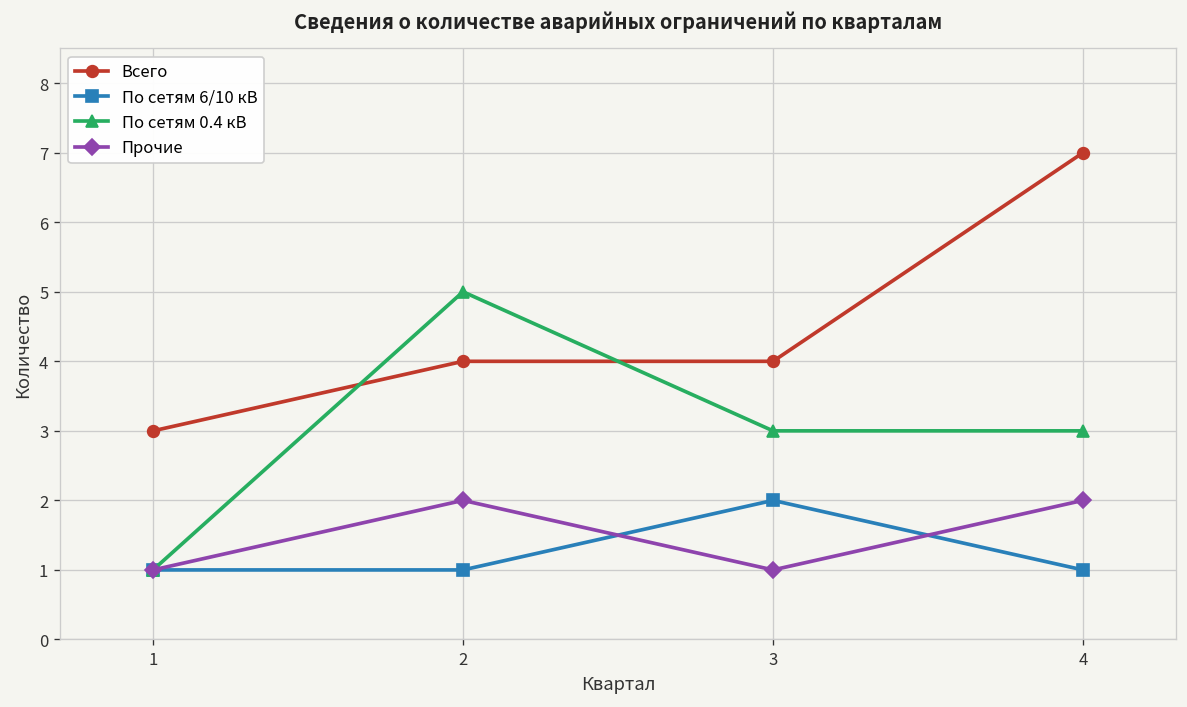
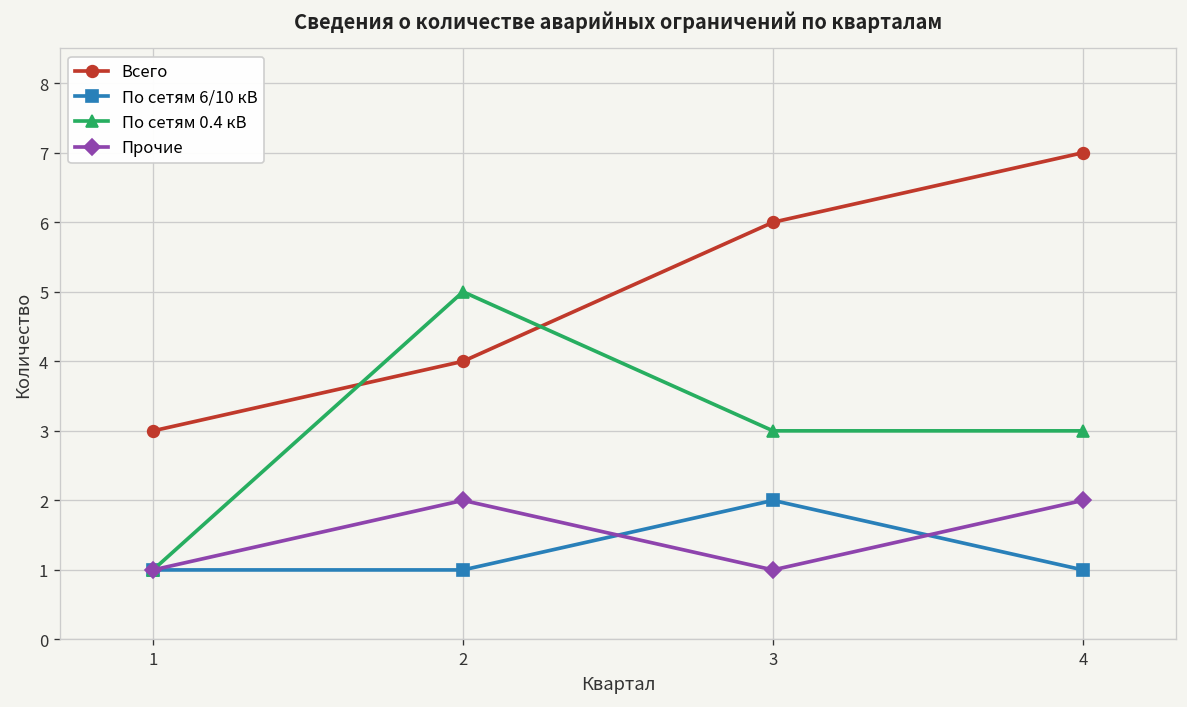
  {
    "Всего": {
      "1": 3,
      "2": 4,
-     "3": 4,
+     "3": 6,
      "4": 7
    },
    "По сетям 6/10 кВ": {
      "2": 1,
      "3": 2,
      "4": 1
    },
    "По сетям 0.4 кВ": {
      "2": 5,
      "3": 3,
      "4": 3
    },
    "Прочие": {
      "2": 2,
      "3": 1,
      "4": 2
    }
  }
